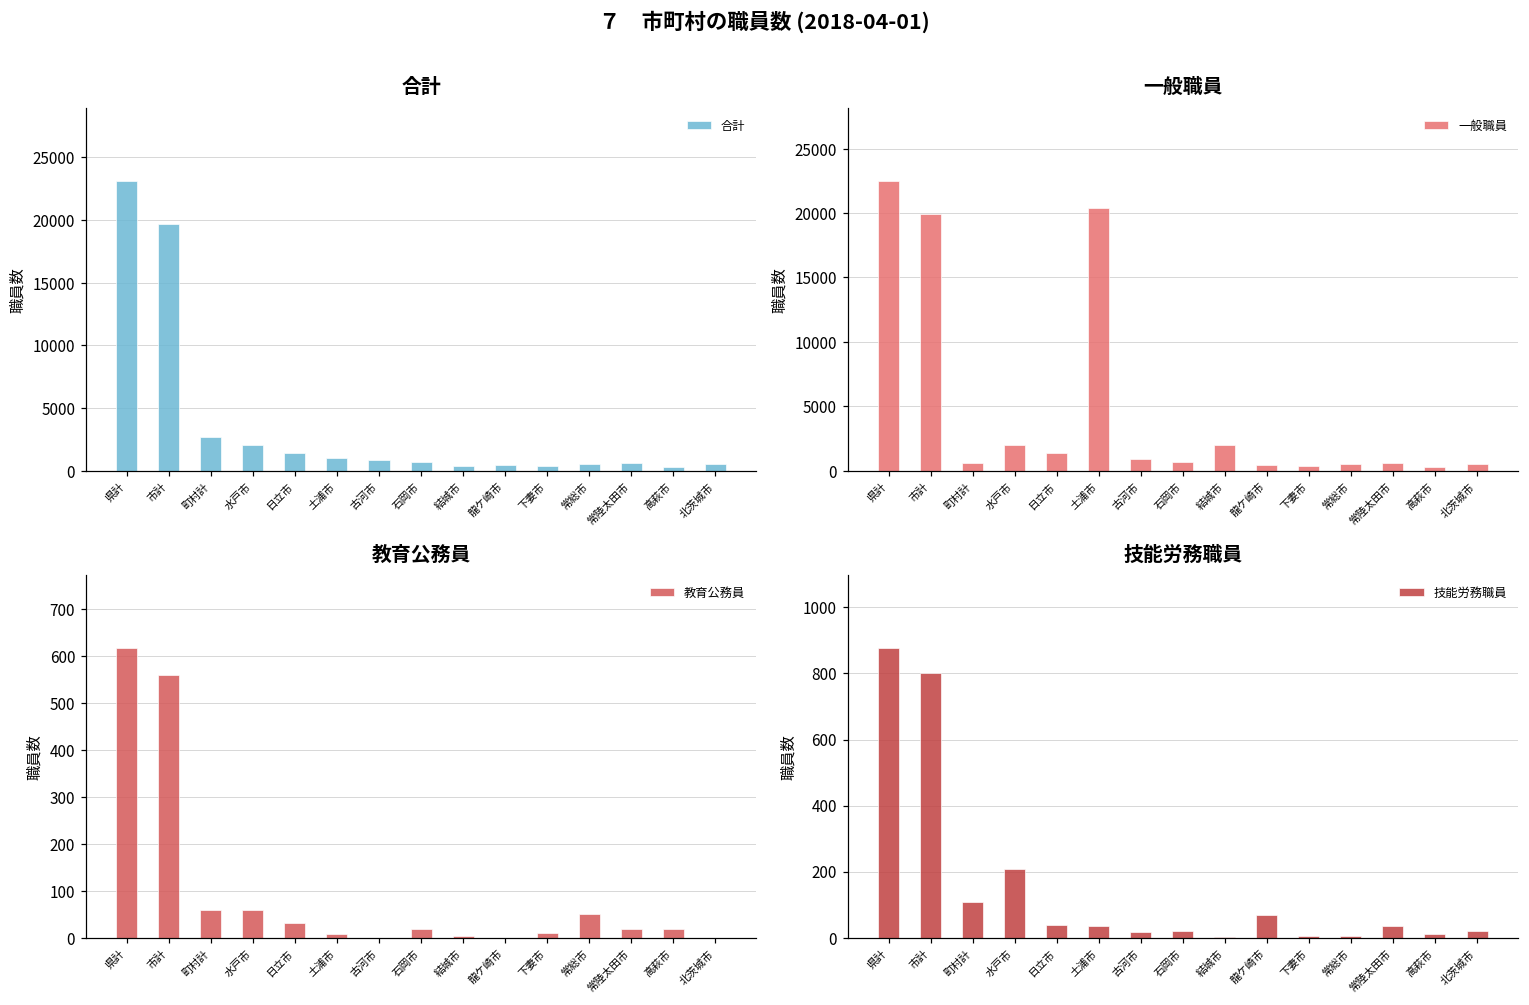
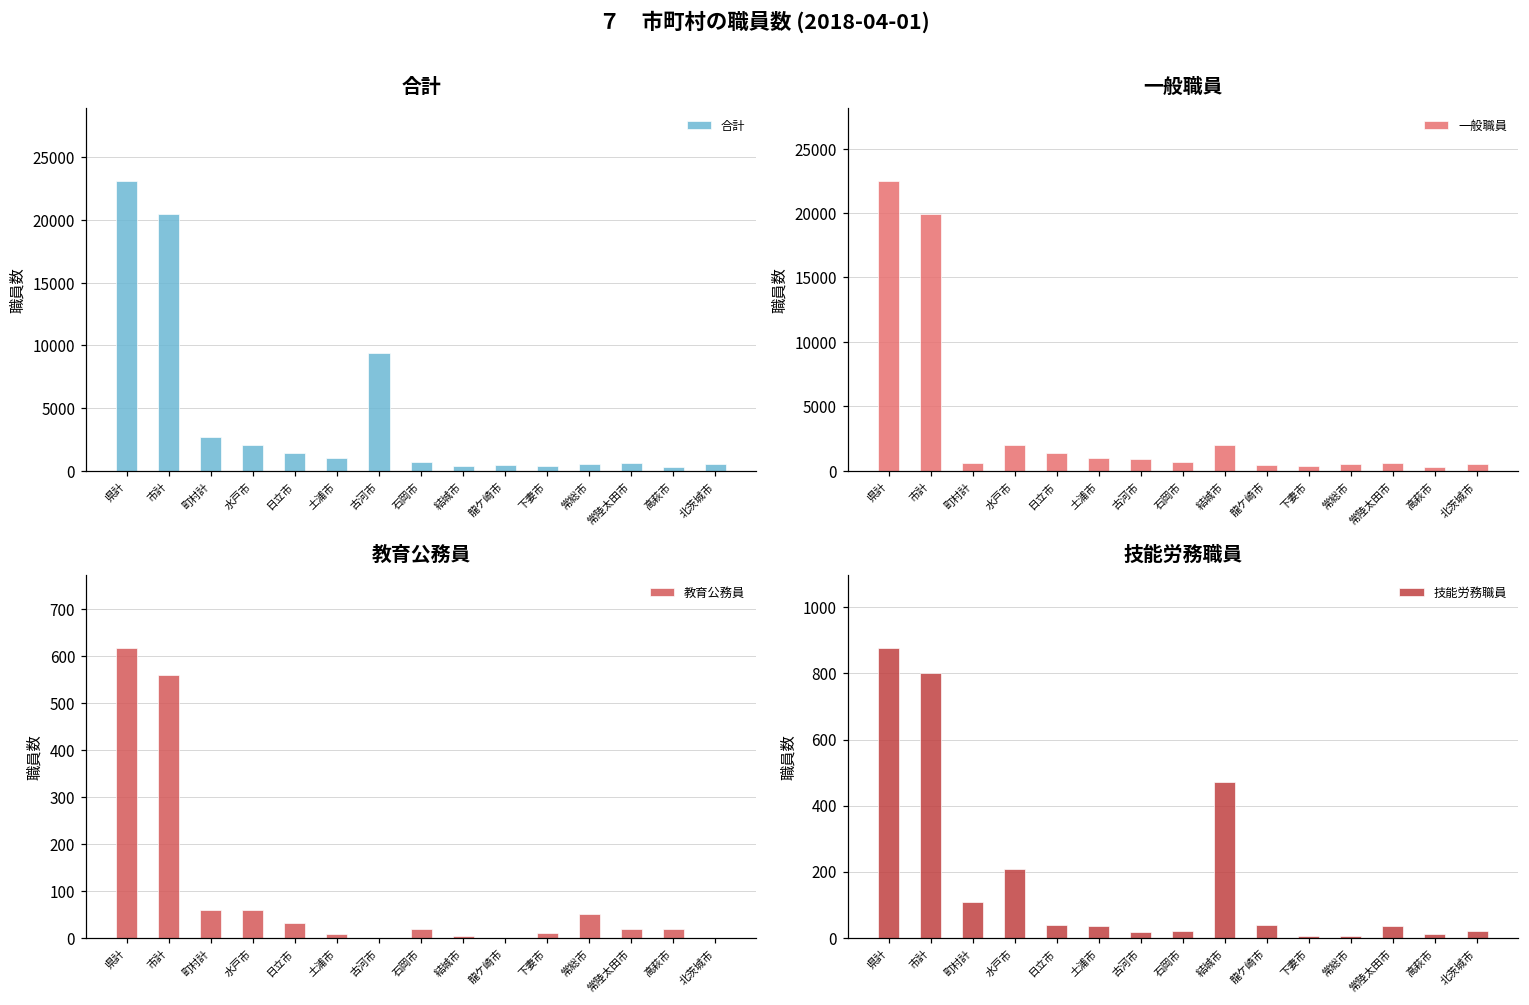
  {
    "合計": {
      "県計": 23100,
-     "市計": 19700,
+     "市計": 20500,
      "町村計": 2700,
      "水戸市": 2100,
      "日立市": 1400,
      "土浦市": 1000,
-     "古河市": 900,
+     "古河市": 9400,
      "石岡市": 600,
      "結城市": 400,
      "龍ケ崎市": 400,
      "下妻市": 300,
      "常総市": 500,
      "常陸太田市": 600,
      "高萩市": 300,
      "北茨城市": 500
    },
    "一般職員": {
      "県計": 22500,
      "市計": 19900,
      "町村計": 600,
      "水戸市": 2000,
      "日立市": 1400,
-     "土浦市": 20400,
+     "土浦市": 1000,
      "古河市": 900,
      "石岡市": 600,
      "結城市": 2000,
      "龍ケ崎市": 400,
      "下妻市": 300,
      "常総市": 500,
      "常陸太田市": 600,
      "高萩市": 300,
      "北茨城市": 500
    },
    "教育公務員": {
      "県計": 620,
      "市計": 560,
      "町村計": 60,
      "水戸市": 60,
      "日立市": 30,
      "土浦市": 10,
      "古河市": 0,
      "石岡市": 20,
      "龍ケ崎市": 0,
      "下妻市": 10,
      "常総市": 50,
      "常陸太田市": 20,
      "高萩市": 20,
      "北茨城市": 0
    },
    "技能労務職員": {
      "県計": 880,
      "市計": 800,
      "町村計": 110,
      "水戸市": 210,
      "日立市": 40,
      "土浦市": 40,
      "古河市": 20,
      "石岡市": 20,
-     "結城市": 0,
-     "龍ケ崎市": 70,
+     "結城市": 470,
+     "龍ケ崎市": 40,
      "常陸太田市": 40,
      "高萩市": 10,
      "北茨城市": 20
    }
  }
